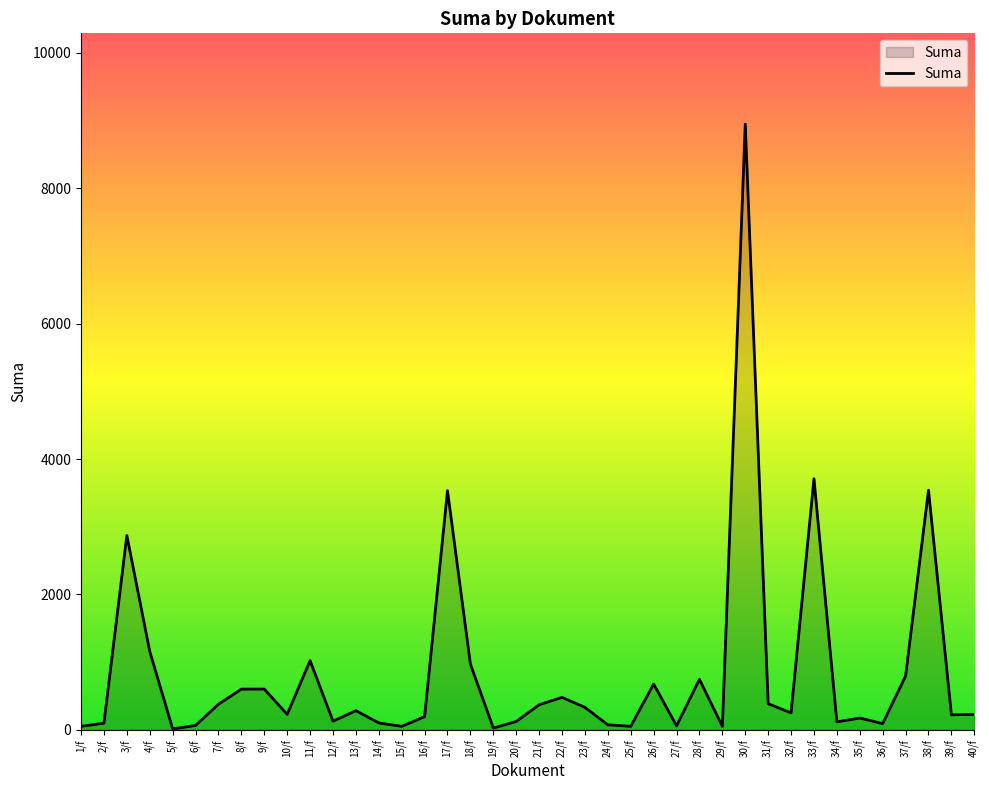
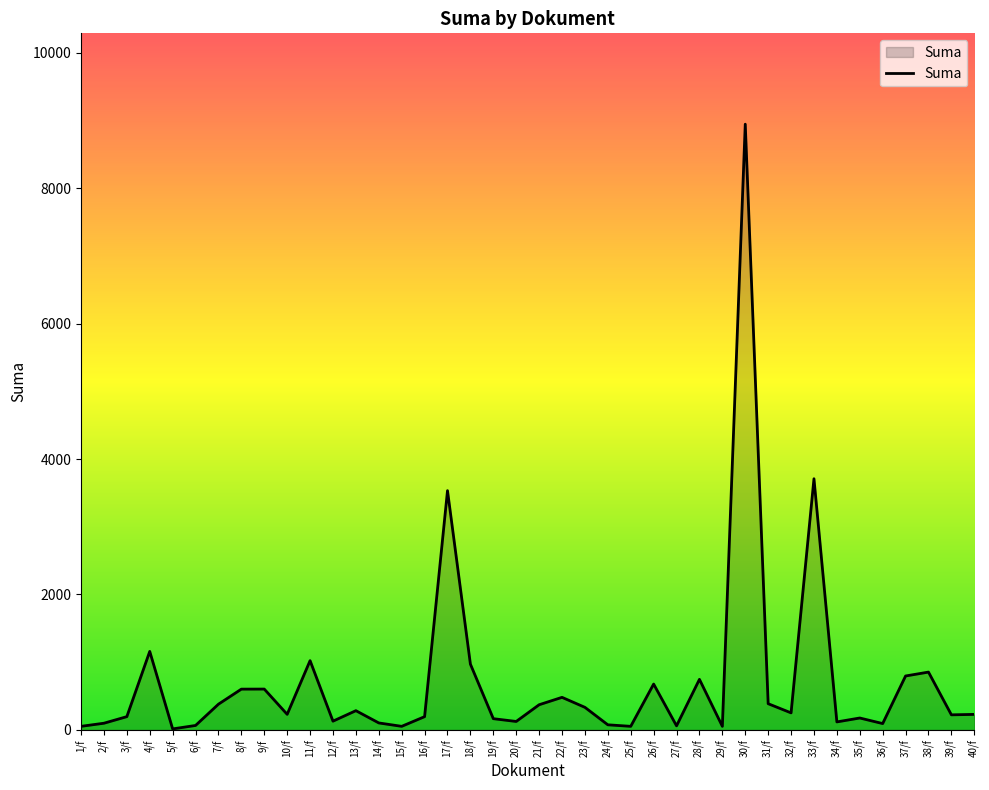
  {
    "1/f": 100,
    "2/f": 100,
-   "3/f": 2900,
+   "3/f": 200,
    "4/f": 1200,
    "5/f": 0,
    "6/f": 100,
    "7/f": 400,
    "8/f": 600,
    "9/f": 600,
    "10/f": 200,
    "11/f": 1000,
    "12/f": 100,
    "13/f": 300,
    "14/f": 100,
    "15/f": 100,
    "16/f": 200,
    "17/f": 3500,
    "18/f": 1000,
-   "19/f": 0,
+   "19/f": 200,
    "20/f": 100,
    "21/f": 400,
    "22/f": 500,
    "23/f": 300,
    "24/f": 100,
    "25/f": 100,
    "26/f": 700,
    "27/f": 100,
    "28/f": 700,
    "29/f": 100,
    "30/f": 8900,
    "31/f": 400,
    "32/f": 300,
    "33/f": 3700,
    "34/f": 100,
    "35/f": 200,
    "36/f": 100,
    "37/f": 800,
-   "38/f": 3500,
+   "38/f": 900,
    "39/f": 200,
    "40/f": 200
  }
